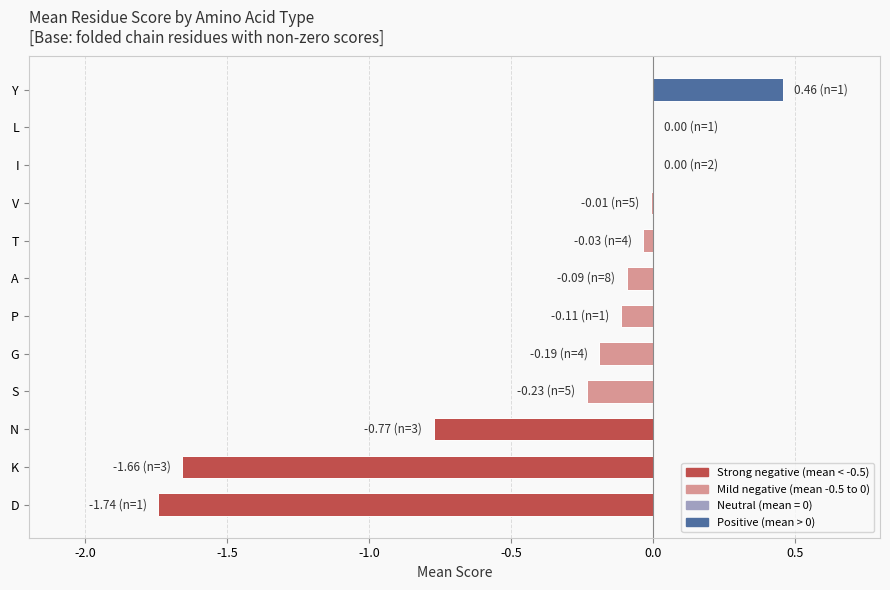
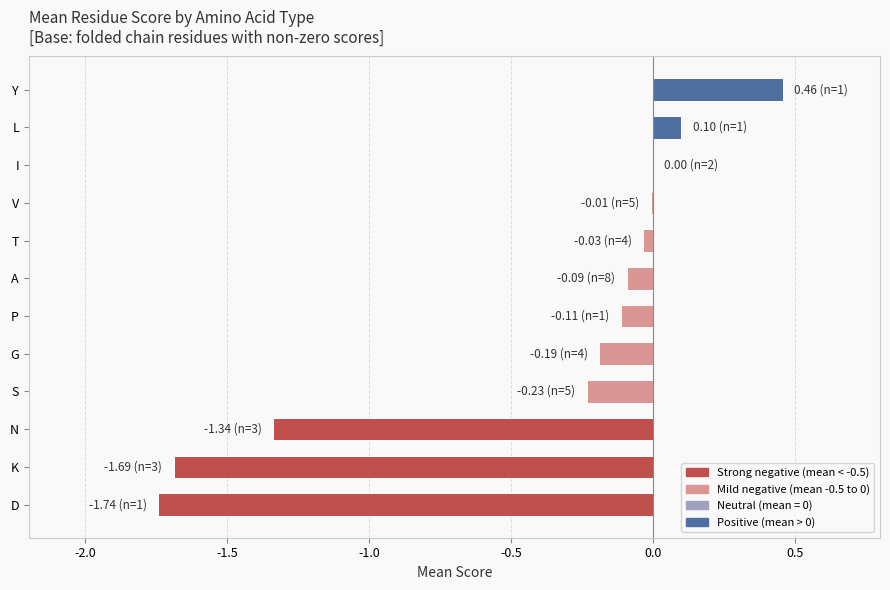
  {
    "Y": 0.46,
-   "L": 0.00,
+   "L": 0.10,
    "I": 0.00,
    "V": -0.01,
    "T": -0.03,
    "A": -0.09,
    "P": -0.11,
    "G": -0.19,
    "S": -0.23,
-   "N": -0.77,
-   "K": -1.66,
+   "N": -1.34,
+   "K": -1.69,
    "D": -1.74
  }
